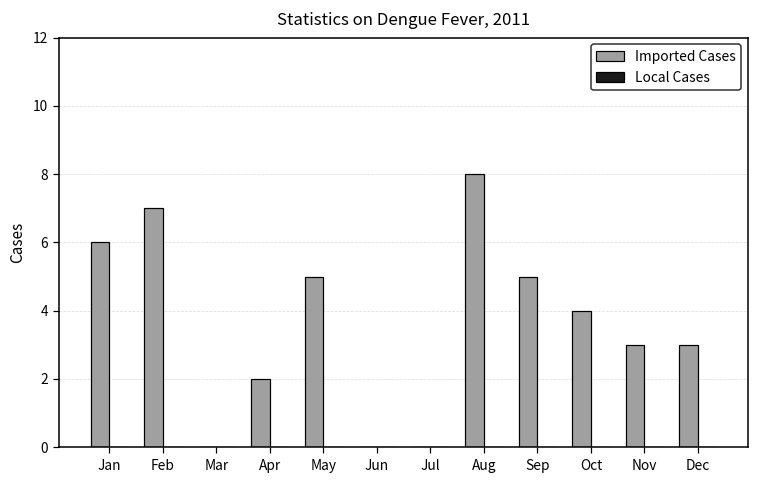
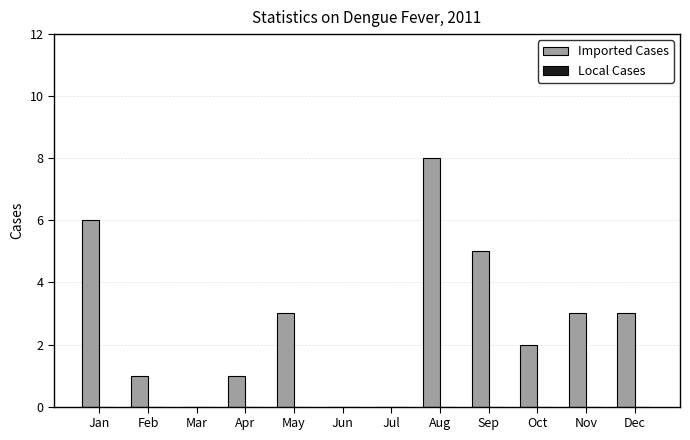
  {
    "Imported Cases": {
      "Jan": 6,
-     "Feb": 7,
+     "Feb": 1,
      "Mar": 0,
-     "Apr": 2,
-     "May": 5,
+     "Apr": 1,
+     "May": 3,
      "Jun": 0,
      "Jul": 0,
      "Aug": 8,
      "Sep": 5,
-     "Oct": 4,
+     "Oct": 2,
      "Nov": 3,
      "Dec": 3
    },
    "Local Cases": {
      "Jan": 0,
      "Feb": 0,
      "Mar": 0,
      "Apr": 0,
      "May": 0,
      "Jun": 0,
      "Jul": 0,
      "Aug": 0,
      "Sep": 0,
      "Oct": 0,
      "Nov": 0,
      "Dec": 0
    }
  }
